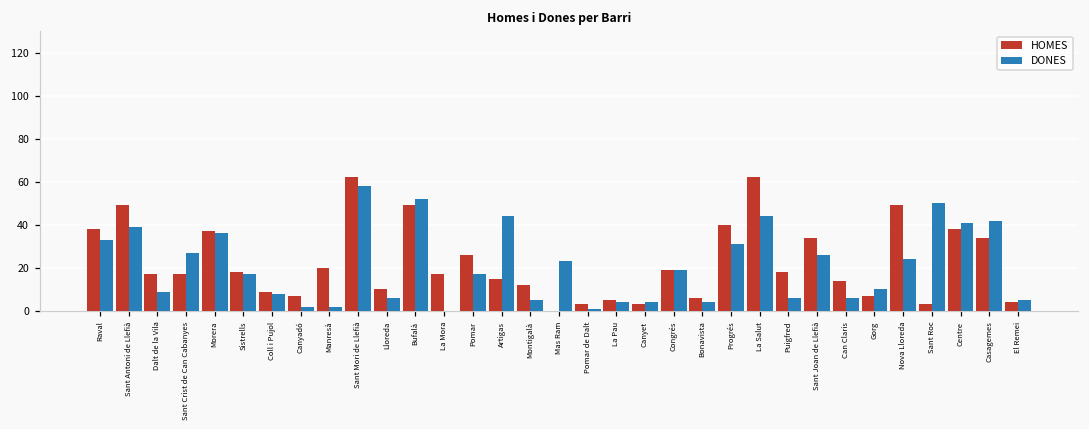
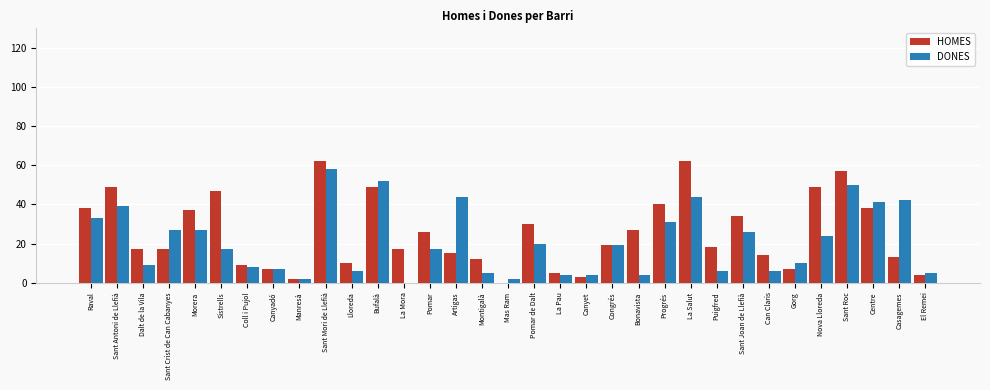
  {
    "HOMES": {
      "Raval": 38,
      "Sant Antoni de Llefià": 49,
      "Dalt de la Vila": 17,
      "Sant Crist de Can Cabanyes": 17,
      "Morera": 37,
-     "Sistrells": 18,
+     "Sistrells": 47,
      "Coll i Pujol": 9,
      "Canyadó": 7,
-     "Manresà": 20,
+     "Manresà": 2,
      "Sant Mori de Llefià": 62,
      "Lloreda": 10,
      "Bufalà": 49,
      "La Mora": 17,
      "Pomar": 26,
      "Artigas": 15,
      "Montigalà": 12,
      "Mas Ram": 0,
-     "Pomar de Dalt": 3,
+     "Pomar de Dalt": 30,
      "La Pau": 5,
      "Canyet": 3,
      "Congrés": 19,
-     "Bonavista": 6,
+     "Bonavista": 27,
      "Progrés": 40,
      "La Salut": 62,
      "Puigfred": 18,
      "Sant Joan de Llefià": 34,
      "Can Claris": 14,
      "Gorg": 7,
      "Nova Lloreda": 49,
-     "Sant Roc": 3,
+     "Sant Roc": 57,
      "Centre": 38,
-     "Casagemes": 34,
+     "Casagemes": 13,
      "El Remei": 4
    },
    "DONES": {
      "Raval": 33,
      "Sant Antoni de Llefià": 39,
      "Dalt de la Vila": 9,
      "Sant Crist de Can Cabanyes": 27,
-     "Morera": 36,
+     "Morera": 27,
      "Sistrells": 17,
      "Coll i Pujol": 8,
-     "Canyadó": 2,
+     "Canyadó": 7,
      "Manresà": 2,
      "Sant Mori de Llefià": 58,
      "Lloreda": 6,
      "Bufalà": 52,
      "La Mora": 0,
      "Pomar": 17,
      "Artigas": 44,
      "Montigalà": 5,
-     "Mas Ram": 23,
-     "Pomar de Dalt": 1,
+     "Mas Ram": 2,
+     "Pomar de Dalt": 20,
      "La Pau": 4,
      "Canyet": 4,
      "Congrés": 19,
      "Bonavista": 4,
      "Progrés": 31,
      "La Salut": 44,
      "Puigfred": 6,
      "Sant Joan de Llefià": 26,
      "Can Claris": 6,
      "Gorg": 10,
      "Nova Lloreda": 24,
      "Sant Roc": 50,
      "Centre": 41,
      "Casagemes": 42,
      "El Remei": 5
    }
  }
